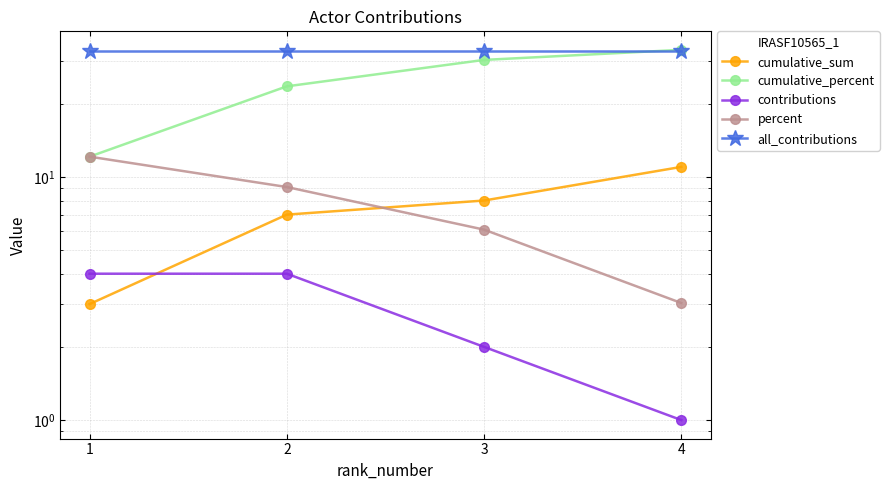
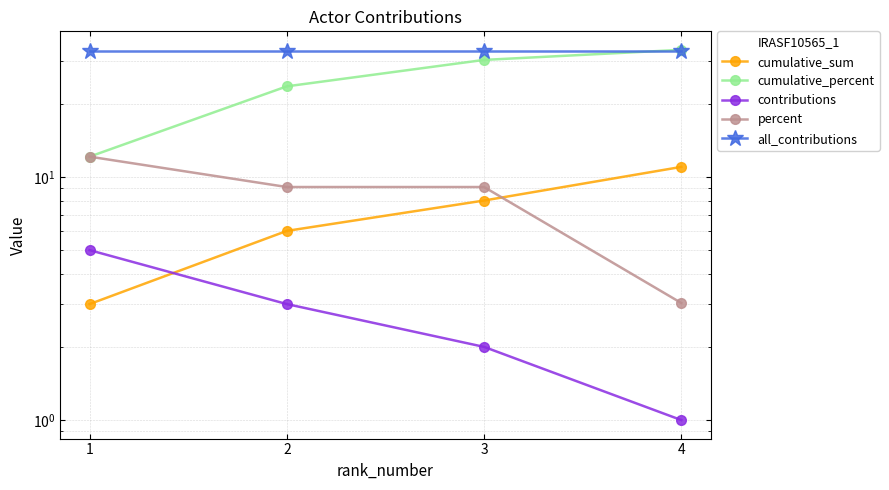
  {
    "cumulative_sum": {
      "1": 3,
-     "2": 7,
+     "2": 6,
      "3": 8,
      "4": 11
    },
    "cumulative_percent": {
      "2": 24,
      "3": 30
    },
    "contributions": {
-     "1": 4,
-     "2": 4,
+     "1": 5,
+     "2": 3,
      "3": 2,
      "4": 1
    },
    "percent": {
      "2": 9.1,
-     "3": 6.1,
+     "3": 9.1,
      "4": 3.0
    },
    "all_contributions": {
      "1": 33,
      "2": 33,
      "3": 33
    }
  }
